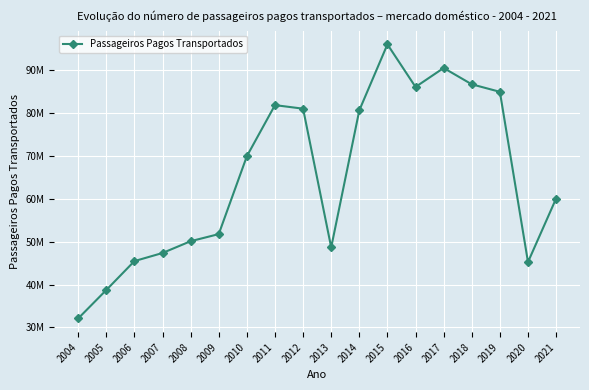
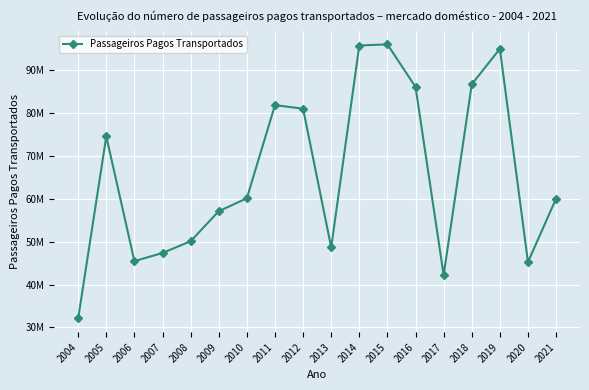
  {
    "2004": 32000000,
-   "2005": 39000000,
+   "2005": 75000000,
    "2006": 45000000,
    "2007": 47000000,
    "2008": 50000000,
-   "2009": 52000000,
-   "2010": 70000000,
+   "2009": 57000000,
+   "2010": 60000000,
    "2011": 82000000,
    "2012": 81000000,
    "2013": 49000000,
-   "2014": 81000000,
+   "2014": 96000000,
    "2015": 96000000,
    "2016": 86000000,
-   "2017": 91000000,
+   "2017": 42000000,
    "2018": 87000000,
-   "2019": 85000000,
+   "2019": 95000000,
    "2020": 45000000,
    "2021": 60000000
  }
